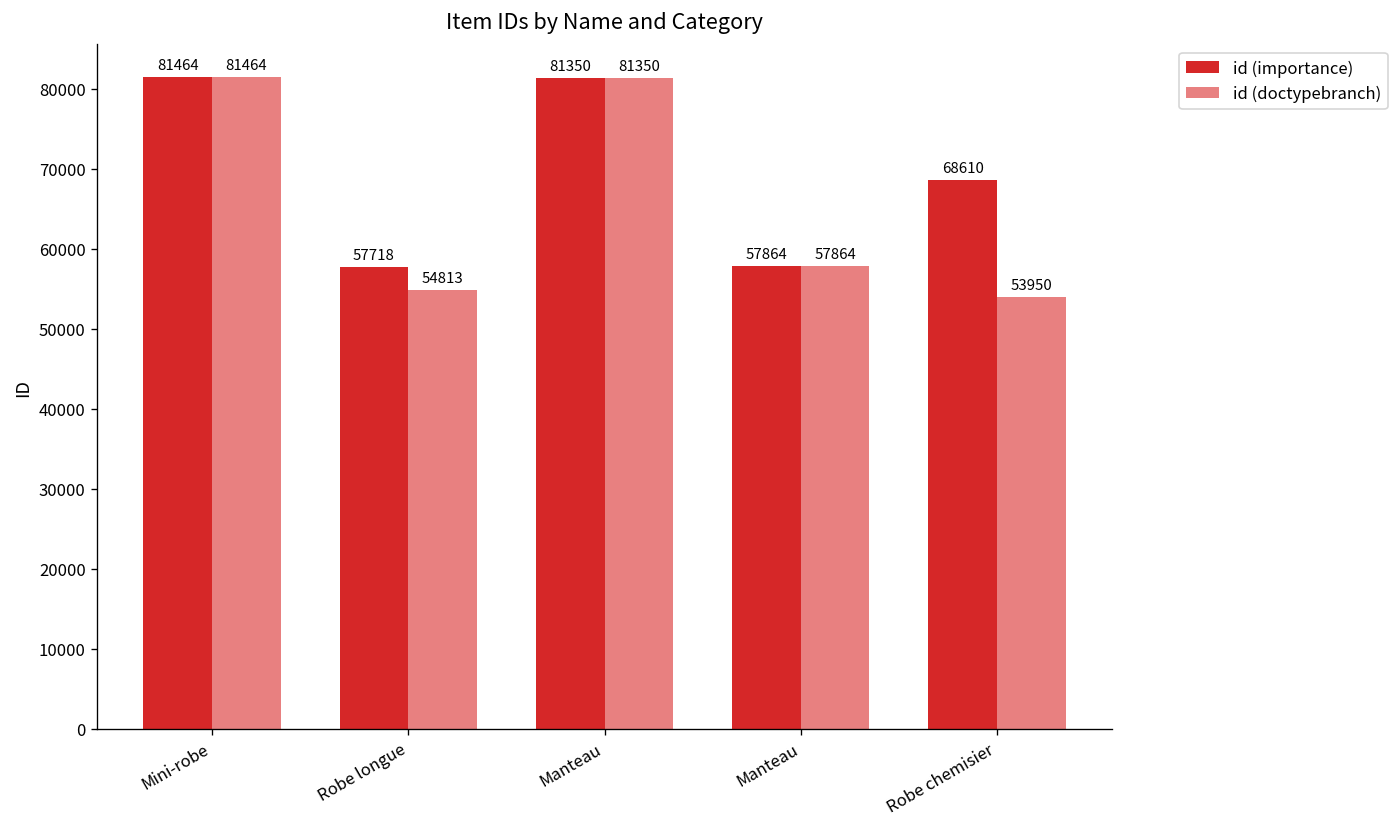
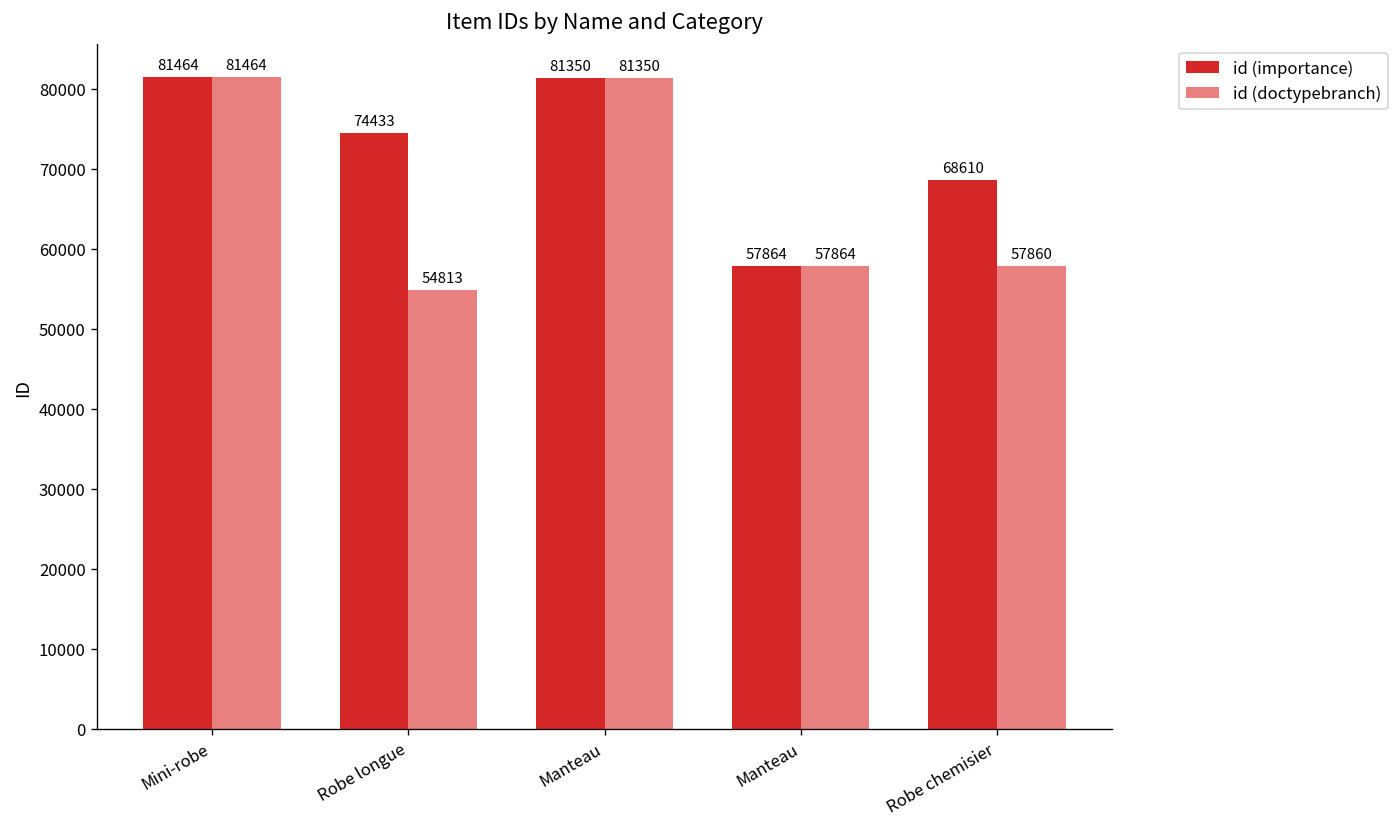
  {
    "id (importance)": {
      "Mini-robe": 81464,
-     "Robe longue": 57718,
+     "Robe longue": 74433,
      "Robe chemisier": 68610
    },
    "id (doctypebranch)": {
      "Mini-robe": 81464,
      "Robe longue": 54813,
-     "Robe chemisier": 53950
+     "Robe chemisier": 57860
    }
  }
